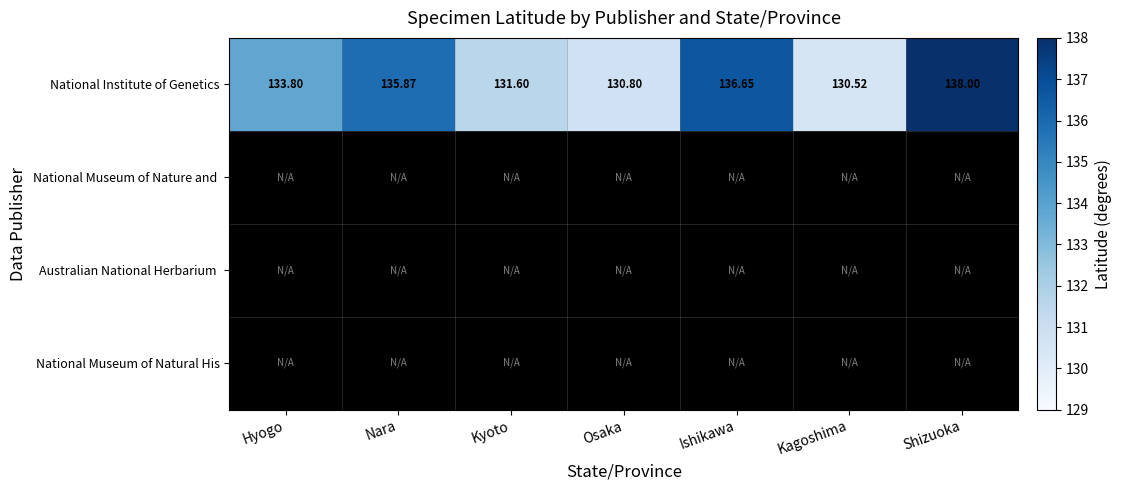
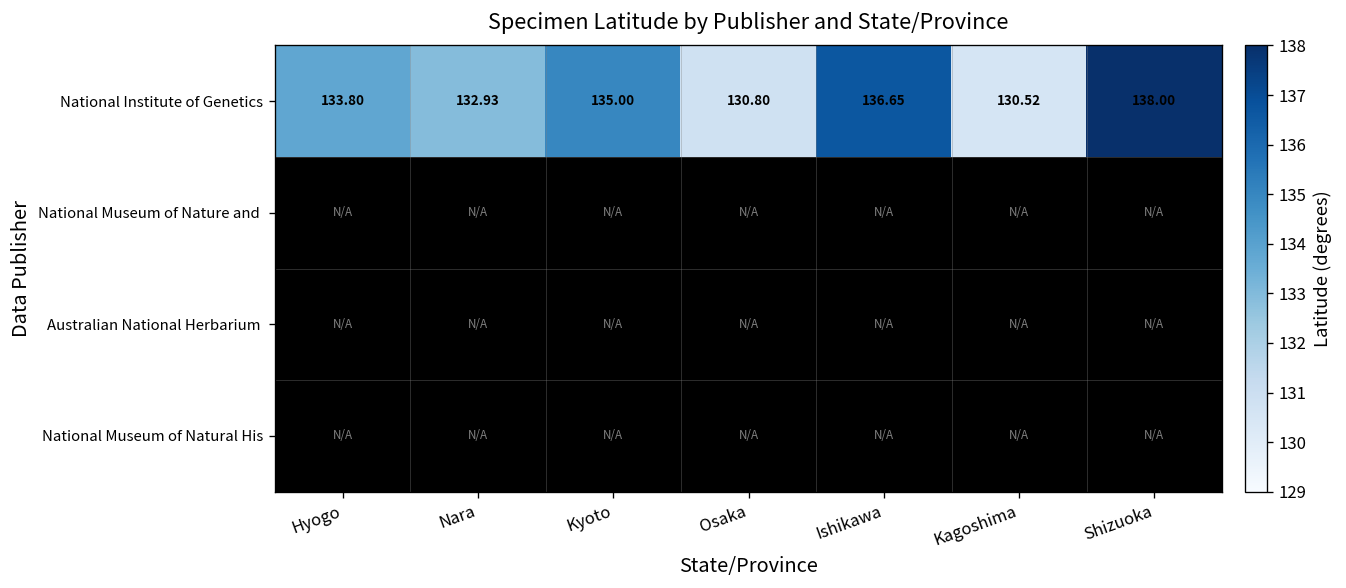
  {
    "National Institute of Genetics": {
      "Hyogo": 133.80,
-     "Nara": 135.87,
-     "Kyoto": 131.60,
+     "Nara": 132.93,
+     "Kyoto": 135.00,
      "Osaka": 130.80,
      "Ishikawa": 136.65,
      "Kagoshima": 130.52,
      "Shizuoka": 138.00
    }
  }
